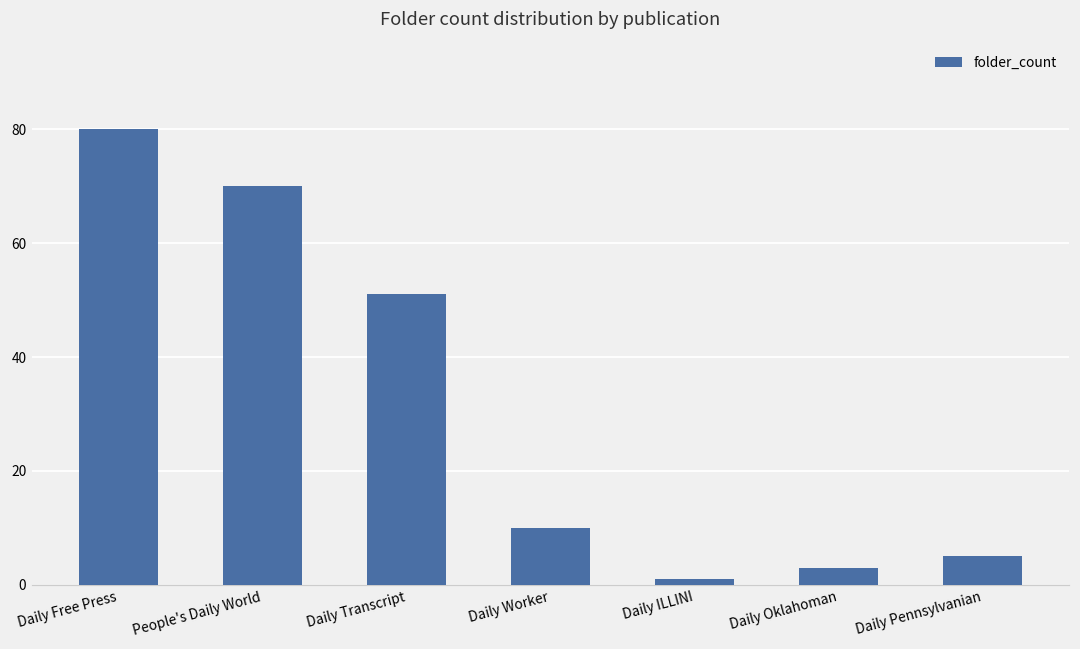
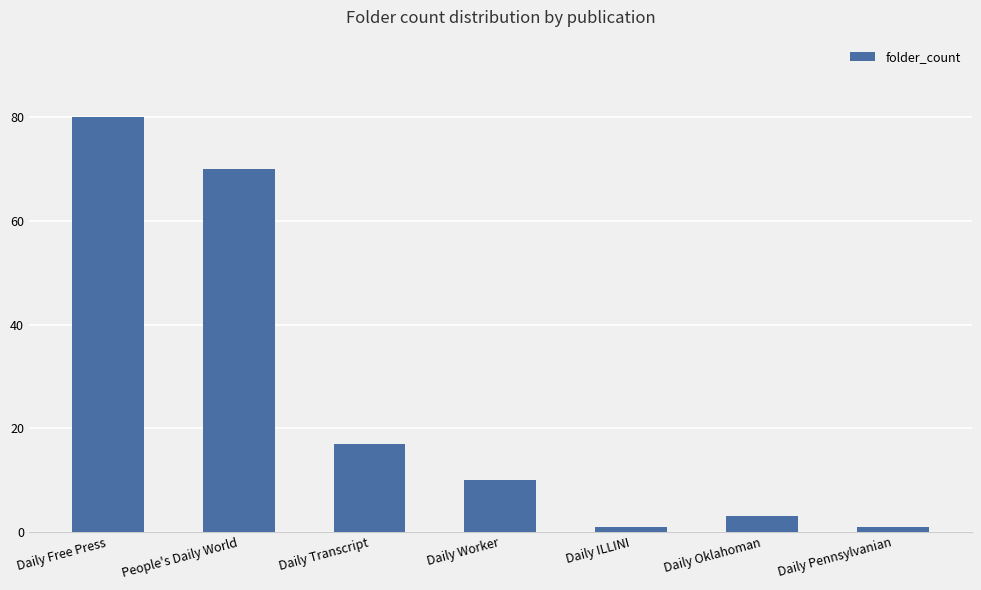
  {
    "Daily Free Press": 80,
    "People's Daily World": 70,
-   "Daily Transcript": 51,
+   "Daily Transcript": 17,
    "Daily Worker": 10,
    "Daily ILLINI": 1,
    "Daily Oklahoman": 3,
-   "Daily Pennsylvanian": 5
+   "Daily Pennsylvanian": 1
  }
